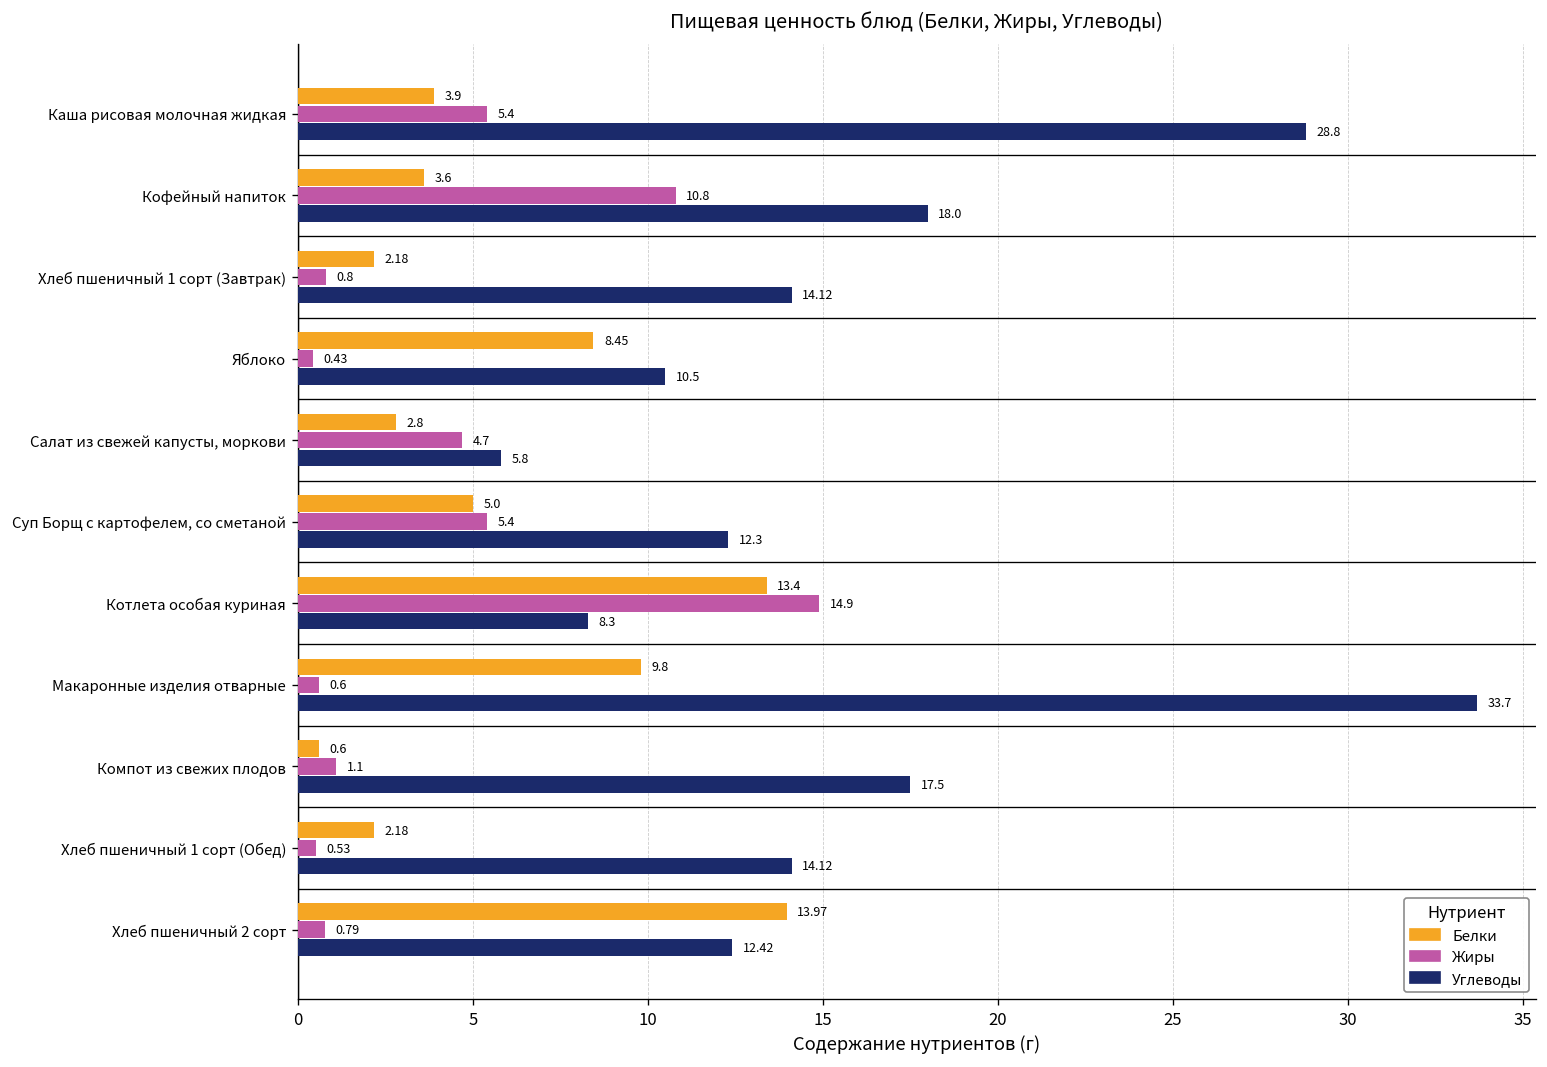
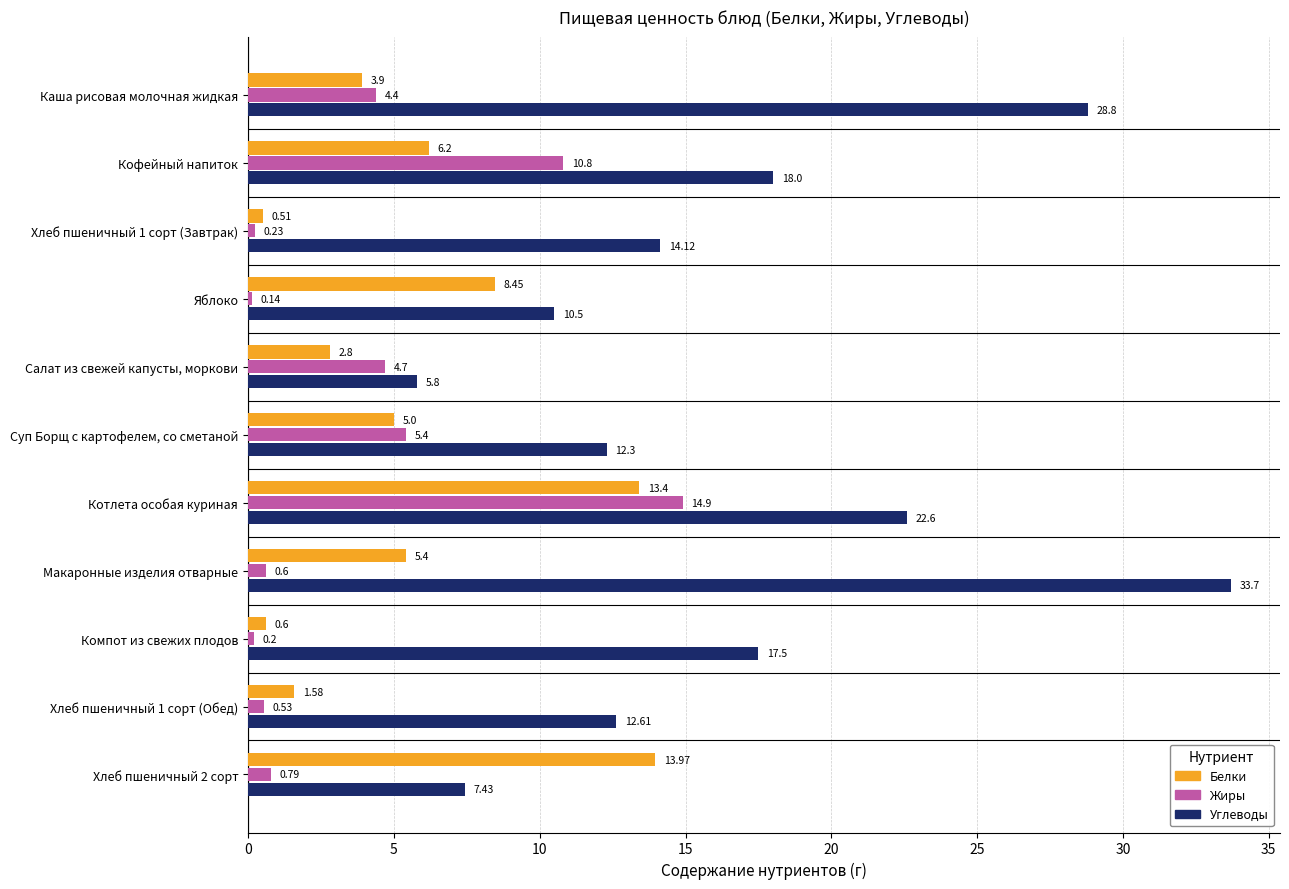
  {
    "Белки": {
      "Каша рисовая молочная жидкая": 3.9,
-     "Кофейный напиток": 3.6,
-     "Хлеб пшеничный 1 сорт (Завтрак)": 2.18,
+     "Кофейный напиток": 6.2,
+     "Хлеб пшеничный 1 сорт (Завтрак)": 0.51,
      "Яблоко": 8.45,
      "Салат из свежей капусты, моркови": 2.8,
      "Суп Борщ с картофелем, со сметаной": 5.0,
      "Котлета особая куриная": 13.4,
-     "Макаронные изделия отварные": 9.8,
+     "Макаронные изделия отварные": 5.4,
      "Компот из свежих плодов": 0.6,
-     "Хлеб пшеничный 1 сорт (Обед)": 2.18,
+     "Хлеб пшеничный 1 сорт (Обед)": 1.58,
      "Хлеб пшеничный 2 сорт": 13.97
    },
    "Жиры": {
-     "Каша рисовая молочная жидкая": 5.4,
+     "Каша рисовая молочная жидкая": 4.4,
      "Кофейный напиток": 10.8,
-     "Хлеб пшеничный 1 сорт (Завтрак)": 0.8,
-     "Яблоко": 0.43,
+     "Хлеб пшеничный 1 сорт (Завтрак)": 0.23,
+     "Яблоко": 0.14,
      "Салат из свежей капусты, моркови": 4.7,
      "Суп Борщ с картофелем, со сметаной": 5.4,
      "Котлета особая куриная": 14.9,
      "Макаронные изделия отварные": 0.6,
-     "Компот из свежих плодов": 1.1,
+     "Компот из свежих плодов": 0.2,
      "Хлеб пшеничный 1 сорт (Обед)": 0.53,
      "Хлеб пшеничный 2 сорт": 0.79
    },
    "Углеводы": {
      "Каша рисовая молочная жидкая": 28.8,
      "Кофейный напиток": 18.0,
      "Хлеб пшеничный 1 сорт (Завтрак)": 14.12,
      "Яблоко": 10.5,
      "Салат из свежей капусты, моркови": 5.8,
      "Суп Борщ с картофелем, со сметаной": 12.3,
-     "Котлета особая куриная": 8.3,
+     "Котлета особая куриная": 22.6,
      "Макаронные изделия отварные": 33.7,
      "Компот из свежих плодов": 17.5,
-     "Хлеб пшеничный 1 сорт (Обед)": 14.12,
-     "Хлеб пшеничный 2 сорт": 12.42
+     "Хлеб пшеничный 1 сорт (Обед)": 12.61,
+     "Хлеб пшеничный 2 сорт": 7.43
    }
  }
